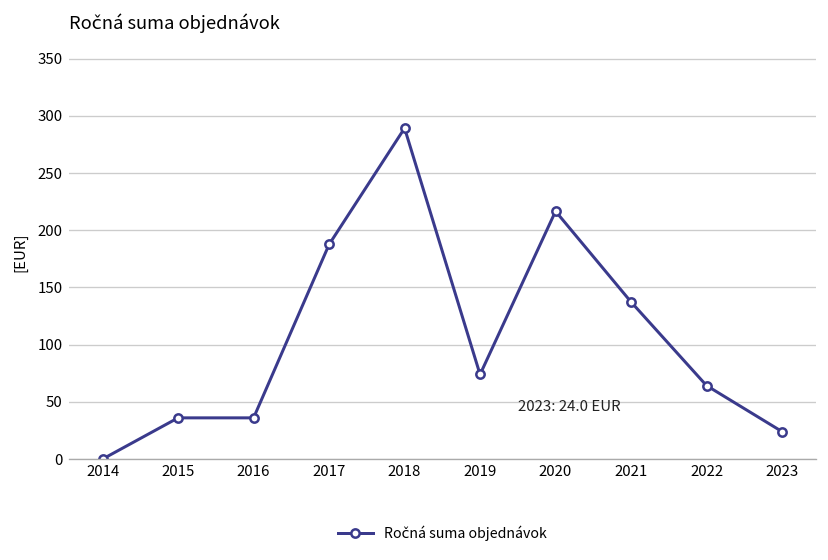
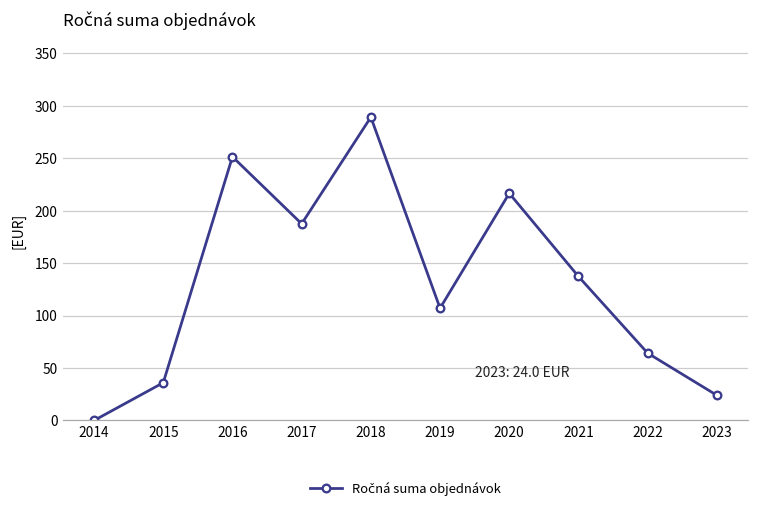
  {
    "2014": 0,
    "2015": 40,
-   "2016": 40,
+   "2016": 250,
    "2017": 190,
    "2018": 290,
-   "2019": 70,
+   "2019": 110,
    "2020": 220,
    "2021": 140,
    "2022": 60,
    "2023": 20
  }
